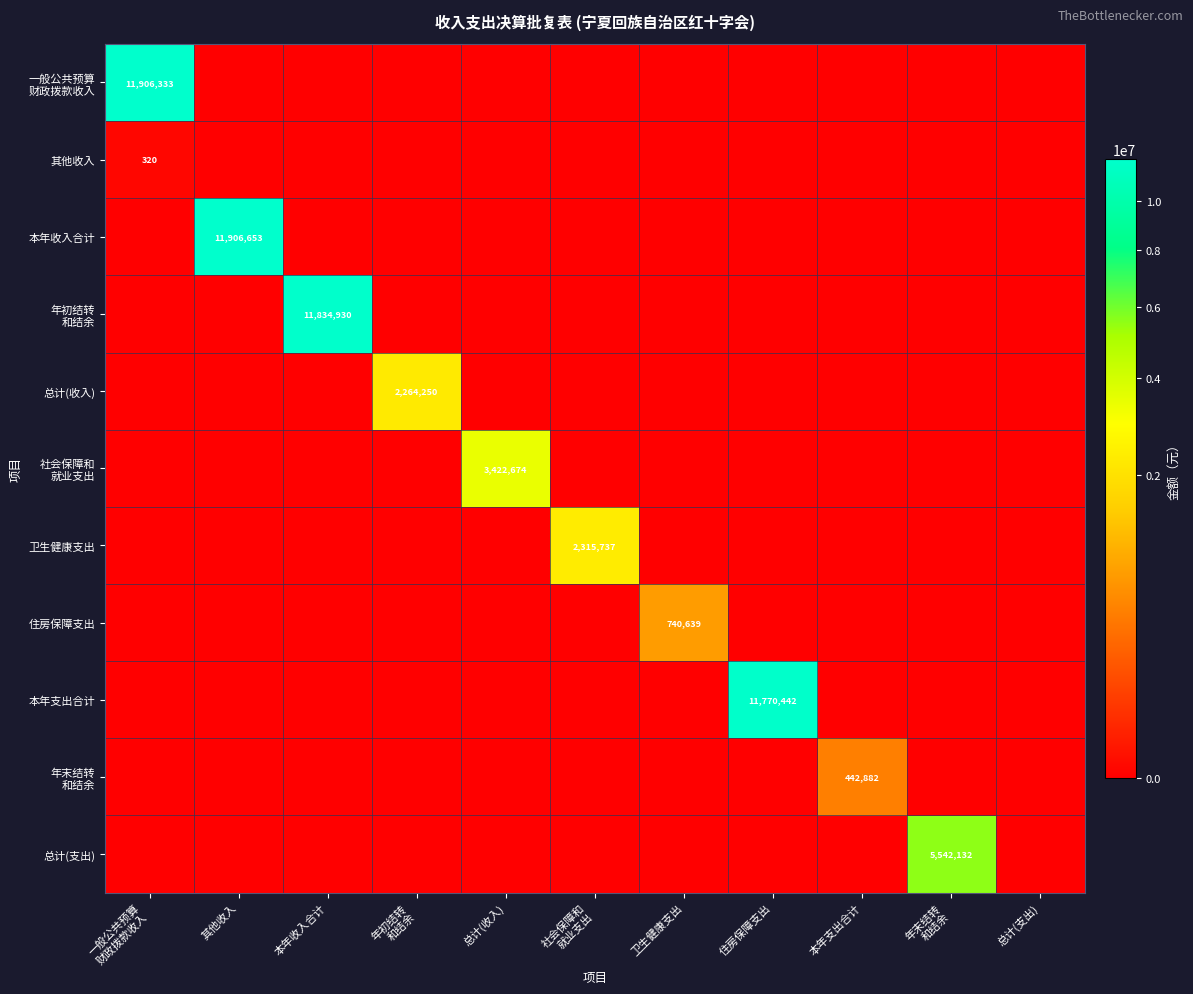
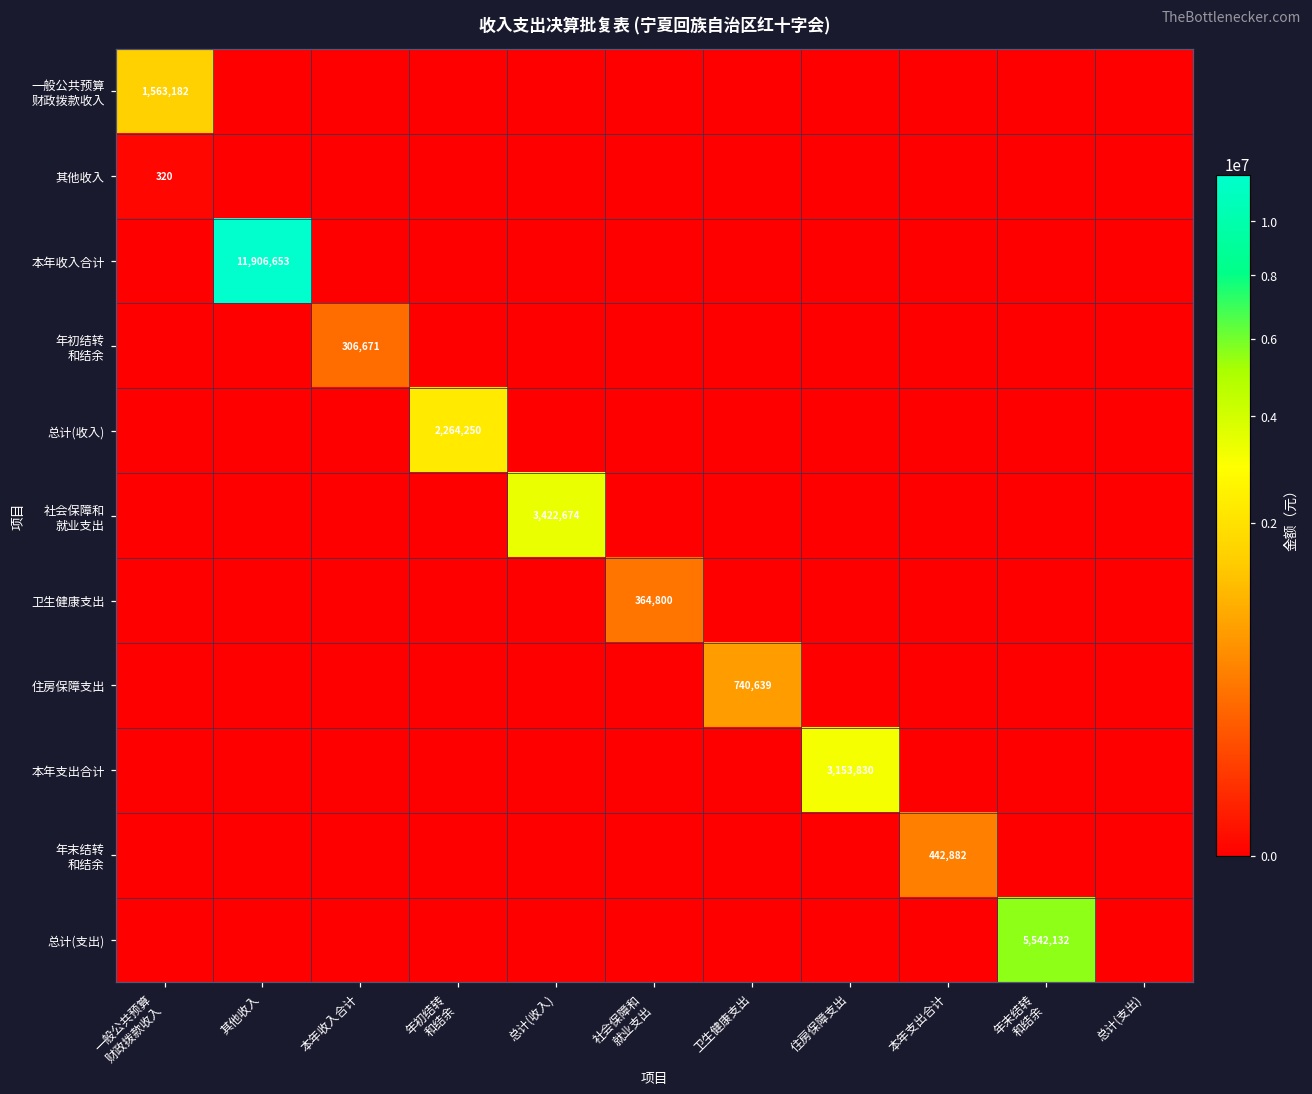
  {
    "一般公共预算 财政拨款收入": {
-     "一般公共预算 财政拨款收入": "11,906,333"
+     "一般公共预算 财政拨款收入": "1,563,182"
    },
    "其他收入": {
      "一般公共预算 财政拨款收入": "320"
    },
    "本年收入合计": {
      "其他收入": "11,906,653"
    },
    "年初结转 和结余": {
-     "本年收入合计": "11,834,930"
+     "本年收入合计": "306,671"
    },
    "总计(收入)": {
      "年初结转 和结余": "2,264,250"
    },
    "社会保障和 就业支出": {
      "总计(收入)": "3,422,674"
    },
    "卫生健康支出": {
-     "社会保障和 就业支出": "2,315,737"
+     "社会保障和 就业支出": "364,800"
    },
    "住房保障支出": {
      "卫生健康支出": "740,639"
    },
    "本年支出合计": {
-     "住房保障支出": "11,770,442"
+     "住房保障支出": "3,153,830"
    },
    "年末结转 和结余": {
      "本年支出合计": "442,882"
    },
    "总计(支出)": {
      "年末结转 和结余": "5,542,132"
    }
  }
